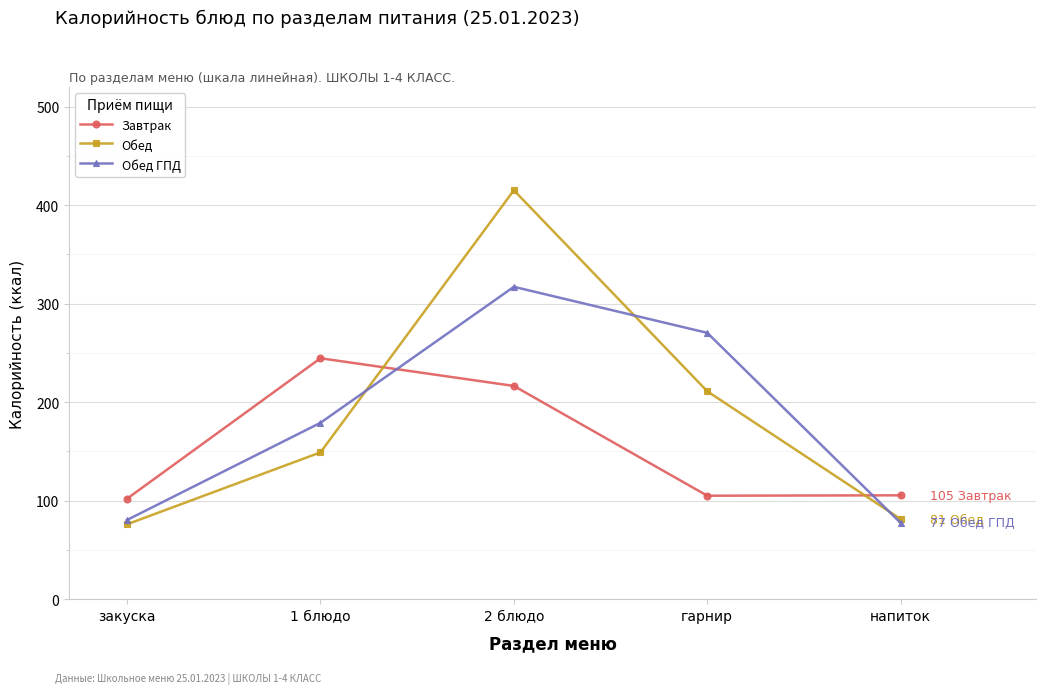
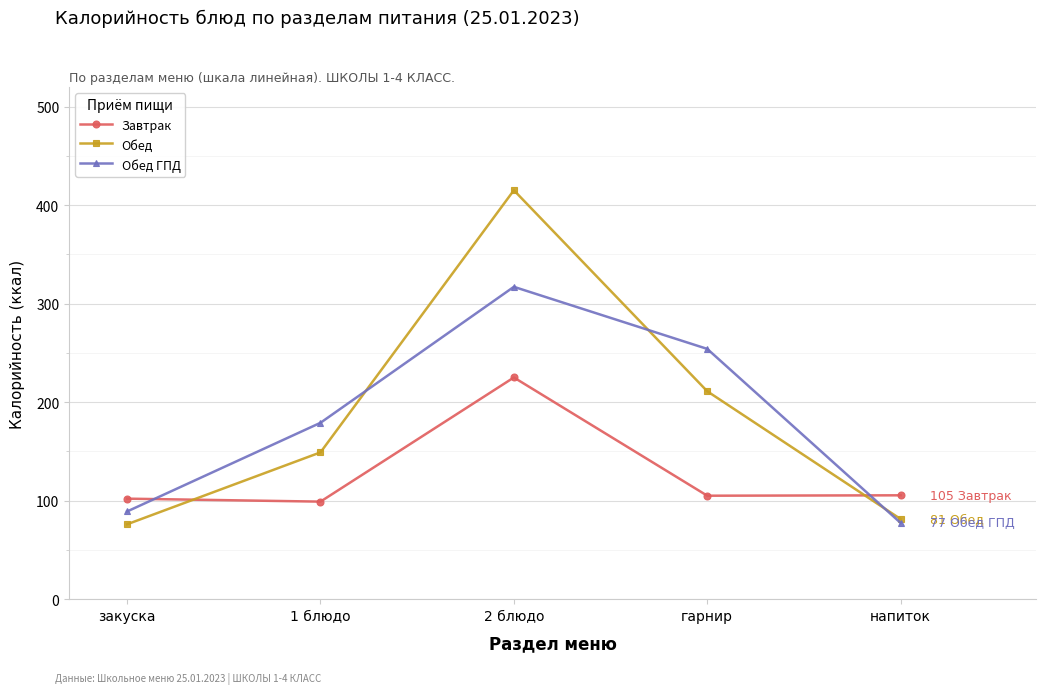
  {
    "Завтрак": {
      "закуска": 100,
-     "1 блюдо": 240,
-     "2 блюдо": 220,
+     "1 блюдо": 100,
+     "2 блюдо": 230,
      "гарнир": 110,
      "напиток": 110
    },
    "Обед": {
      "закуска": 80,
      "1 блюдо": 150,
      "2 блюдо": 420,
      "гарнир": 210,
      "напиток": 80
    },
    "Обед ГПД": {
-     "закуска": 80,
+     "закуска": 90,
      "1 блюдо": 180,
      "2 блюдо": 320,
-     "гарнир": 270,
+     "гарнир": 250,
      "напиток": 80
    }
  }
